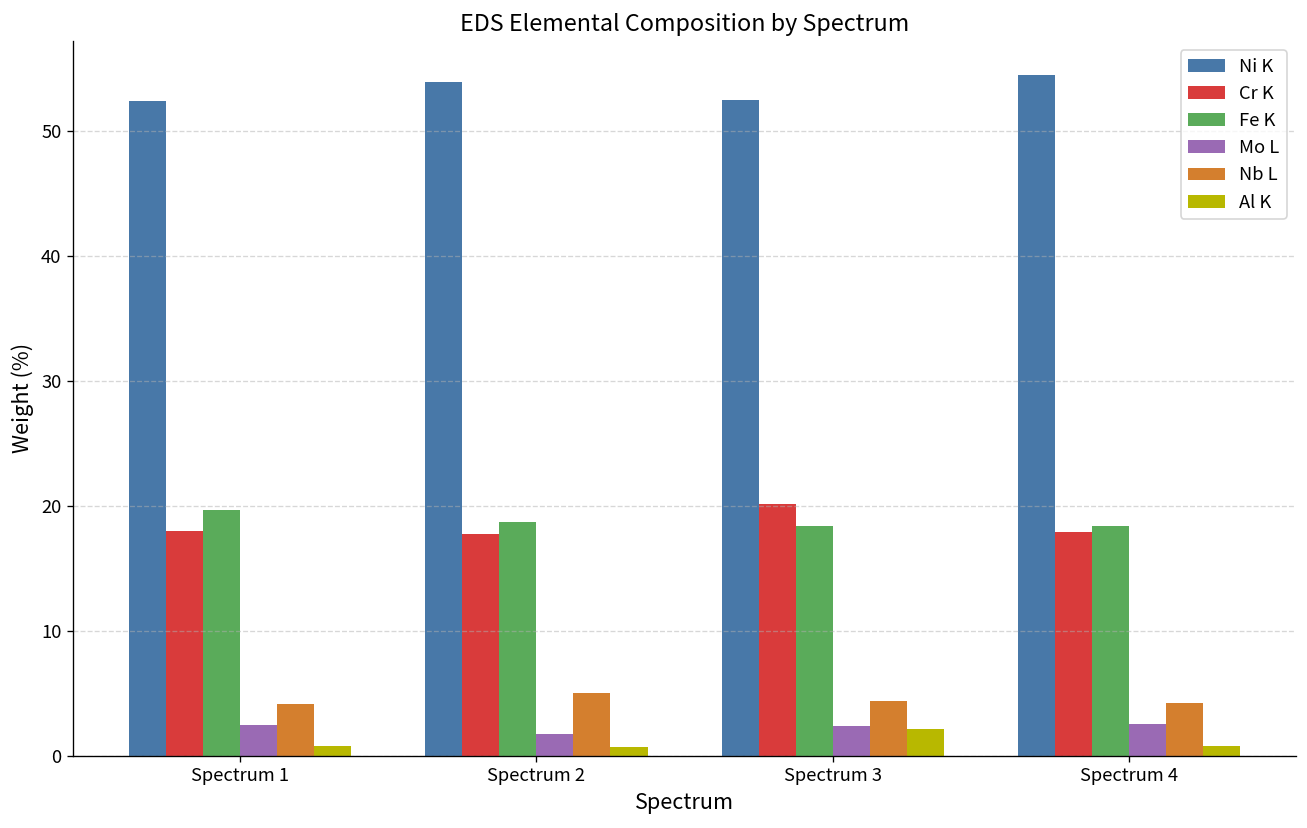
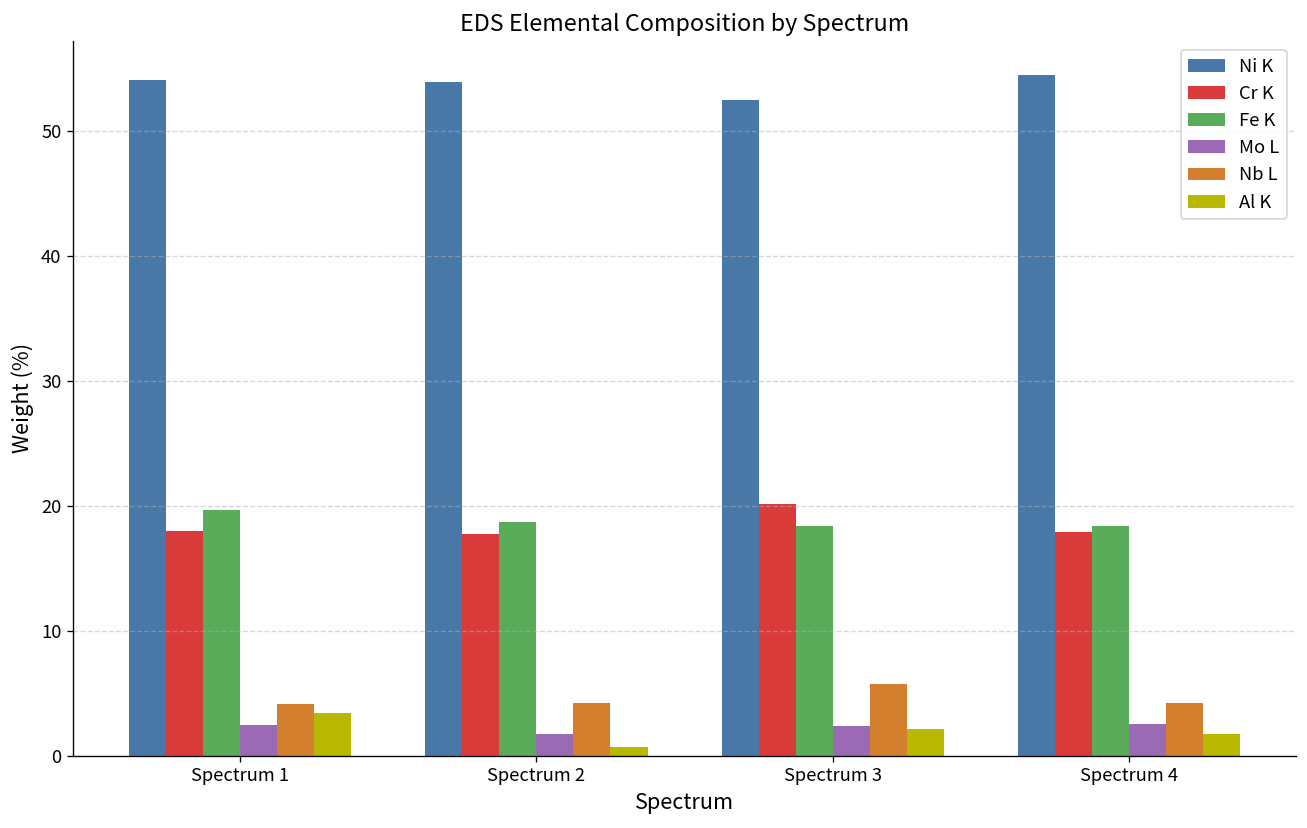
  {
    "Ni K": {
-     "Spectrum 1": 52.5,
+     "Spectrum 1": 54.1,
      "Spectrum 2": 53.9,
      "Spectrum 3": 52.5,
      "Spectrum 4": 54.5
    },
    "Cr K": {
      "Spectrum 1": 18.0,
      "Spectrum 2": 17.7,
      "Spectrum 3": 20.2,
      "Spectrum 4": 17.9
    },
    "Fe K": {
      "Spectrum 1": 19.7,
      "Spectrum 2": 18.7,
      "Spectrum 3": 18.4,
      "Spectrum 4": 18.4
    },
    "Mo L": {
      "Spectrum 1": 2.5,
      "Spectrum 2": 1.7,
      "Spectrum 3": 2.4,
      "Spectrum 4": 2.5
    },
    "Nb L": {
      "Spectrum 1": 4.2,
-     "Spectrum 2": 5.1,
-     "Spectrum 3": 4.3,
+     "Spectrum 2": 4.2,
+     "Spectrum 3": 5.7,
      "Spectrum 4": 4.2
    },
    "Al K": {
-     "Spectrum 1": 0.8,
+     "Spectrum 1": 3.4,
      "Spectrum 2": 0.7,
      "Spectrum 3": 2.1,
-     "Spectrum 4": 0.8
+     "Spectrum 4": 1.7
    }
  }
